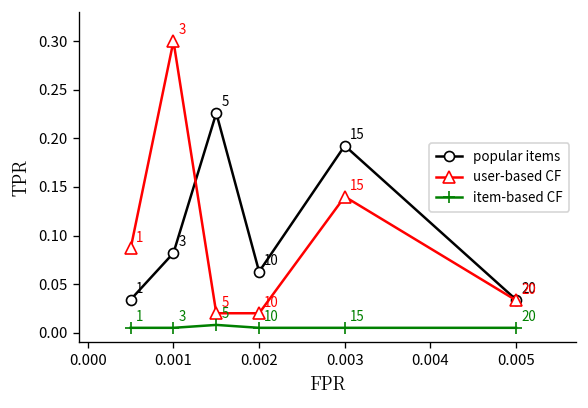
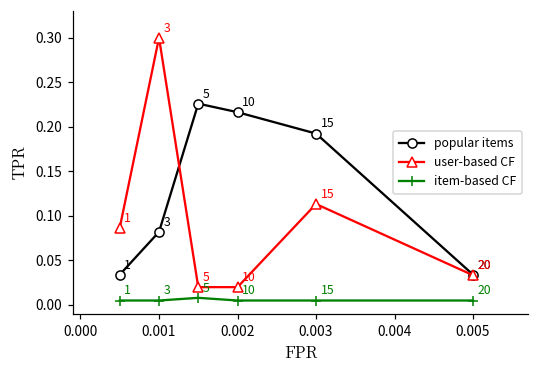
  {
    "popular items": {
-     "0.002": 0.06
+     "0.002": 0.22
    },
    "user-based CF": {
-     "0.003": 0.14
+     "0.003": 0.11
    },
    "item-based CF": {
      "0.002": 0.01
    }
  }
